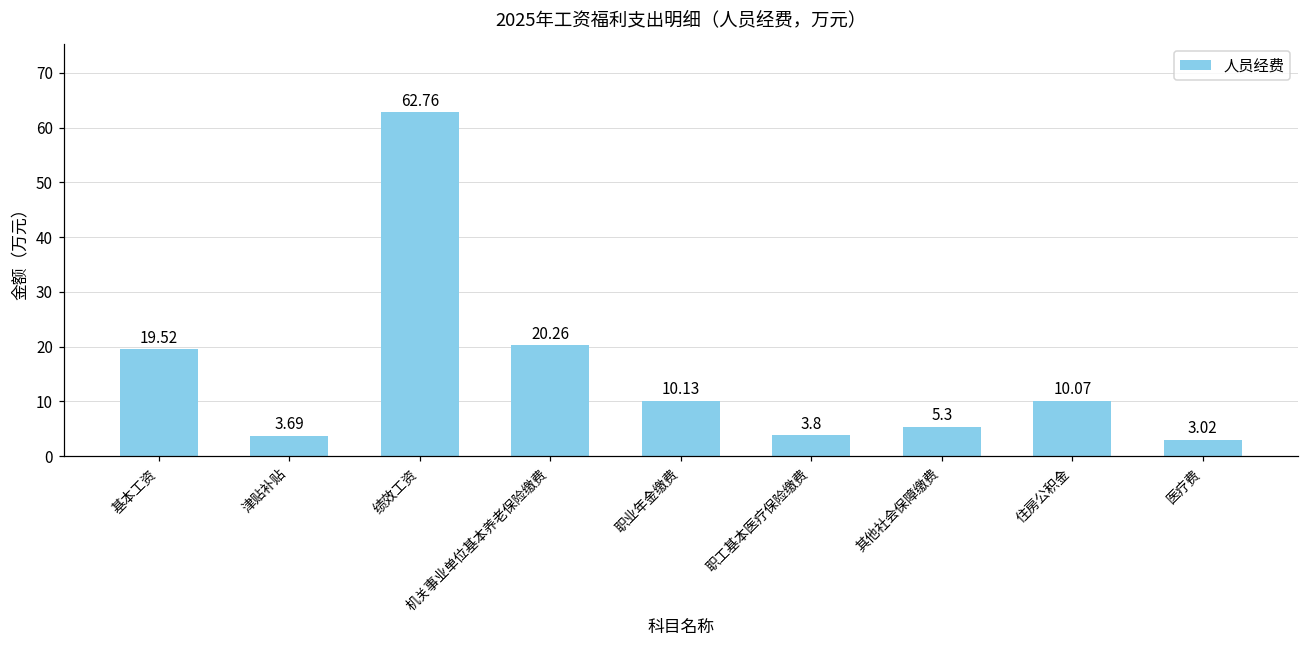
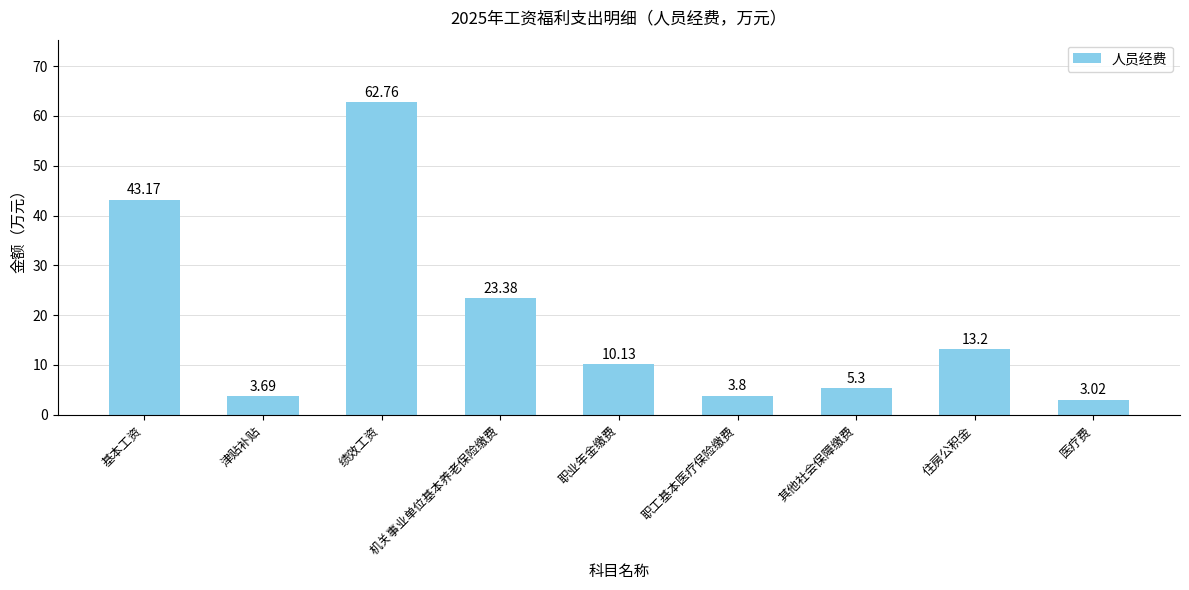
  {
-   "基本工资": 19.52,
+   "基本工资": 43.17,
    "津贴补贴": 3.69,
    "绩效工资": 62.76,
-   "机关事业单位基本养老保险缴费": 20.26,
+   "机关事业单位基本养老保险缴费": 23.38,
    "职业年金缴费": 10.13,
    "职工基本医疗保险缴费": 3.8,
    "其他社会保障缴费": 5.3,
-   "住房公积金": 10.07,
+   "住房公积金": 13.2,
    "医疗费": 3.02
  }
